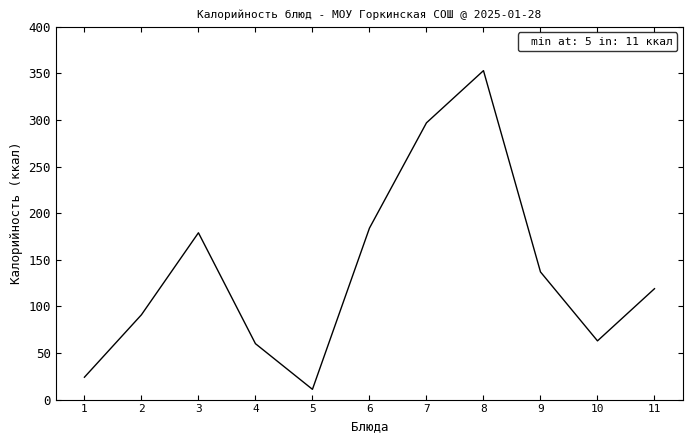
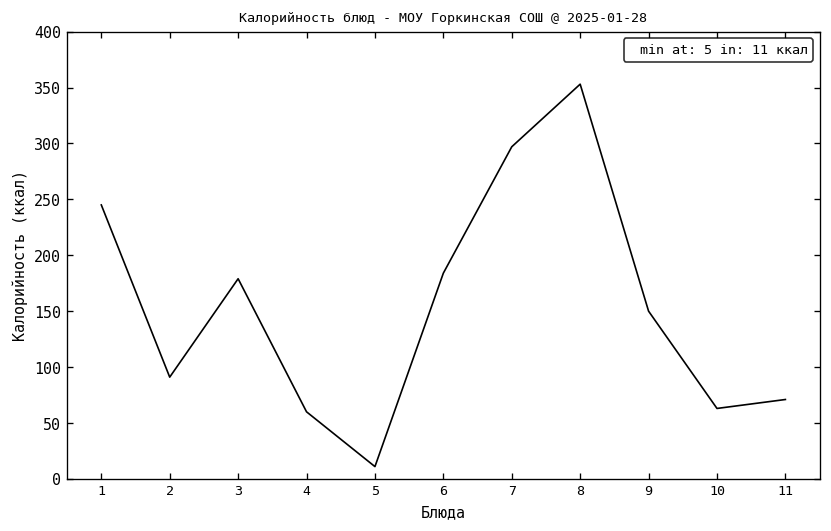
  {
-   "1": 20,
+   "1": 250,
    "2": 90,
    "3": 180,
    "4": 60,
    "5": 10,
    "6": 180,
    "7": 300,
    "8": 350,
-   "9": 140,
+   "9": 150,
    "10": 60,
-   "11": 120
+   "11": 70
  }
